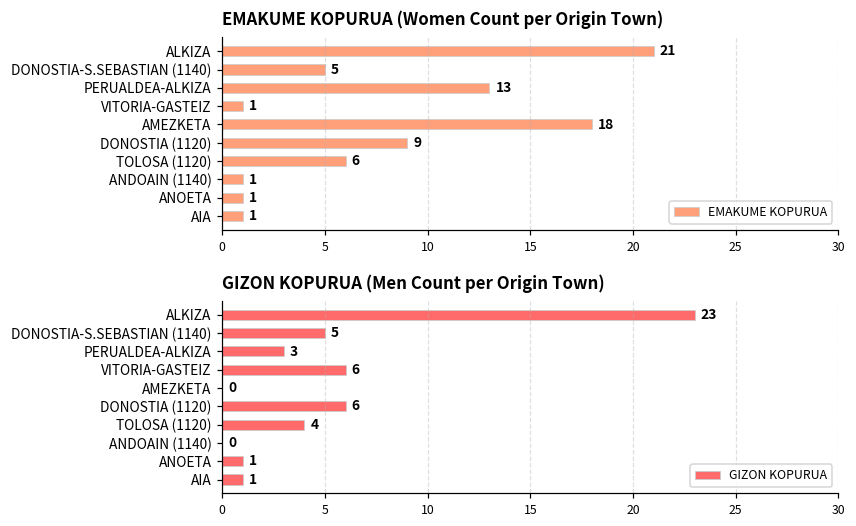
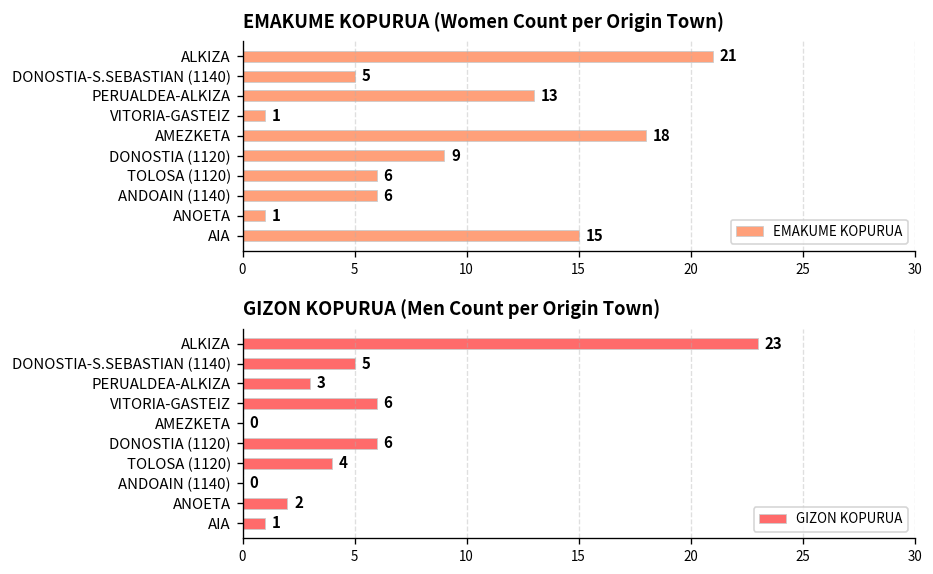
  {
    "EMAKUME KOPURUA (Women Count per Origin Town)": {
      "ALKIZA": 21,
      "DONOSTIA-S.SEBASTIAN (1140)": 5,
      "PERUALDEA-ALKIZA": 13,
      "VITORIA-GASTEIZ": 1,
      "AMEZKETA": 18,
      "DONOSTIA (1120)": 9,
      "TOLOSA (1120)": 6,
-     "ANDOAIN (1140)": 1,
+     "ANDOAIN (1140)": 6,
      "ANOETA": 1,
-     "AIA": 1
+     "AIA": 15
    },
    "GIZON KOPURUA (Men Count per Origin Town)": {
      "ALKIZA": 23,
      "DONOSTIA-S.SEBASTIAN (1140)": 5,
      "PERUALDEA-ALKIZA": 3,
      "VITORIA-GASTEIZ": 6,
      "AMEZKETA": 0,
      "DONOSTIA (1120)": 6,
      "TOLOSA (1120)": 4,
      "ANDOAIN (1140)": 0,
-     "ANOETA": 1,
+     "ANOETA": 2,
      "AIA": 1
    }
  }
